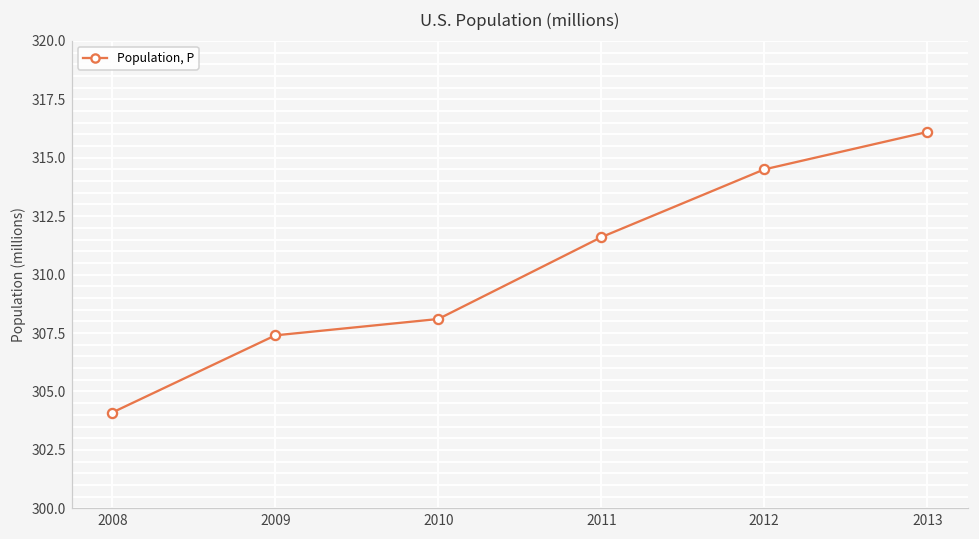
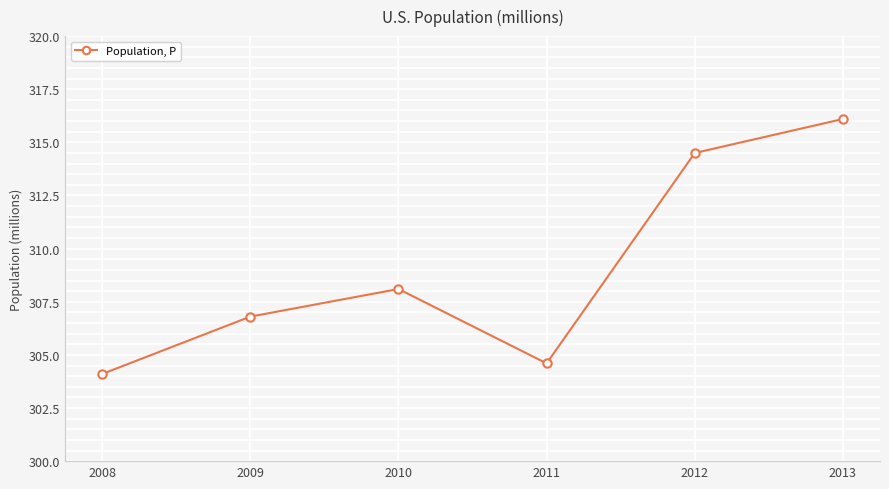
  {
    "2008": 304.1,
-   "2009": 307.4,
+   "2009": 306.8,
    "2010": 308.1,
-   "2011": 311.6,
+   "2011": 304.6,
    "2012": 314.5,
    "2013": 316.1
  }
